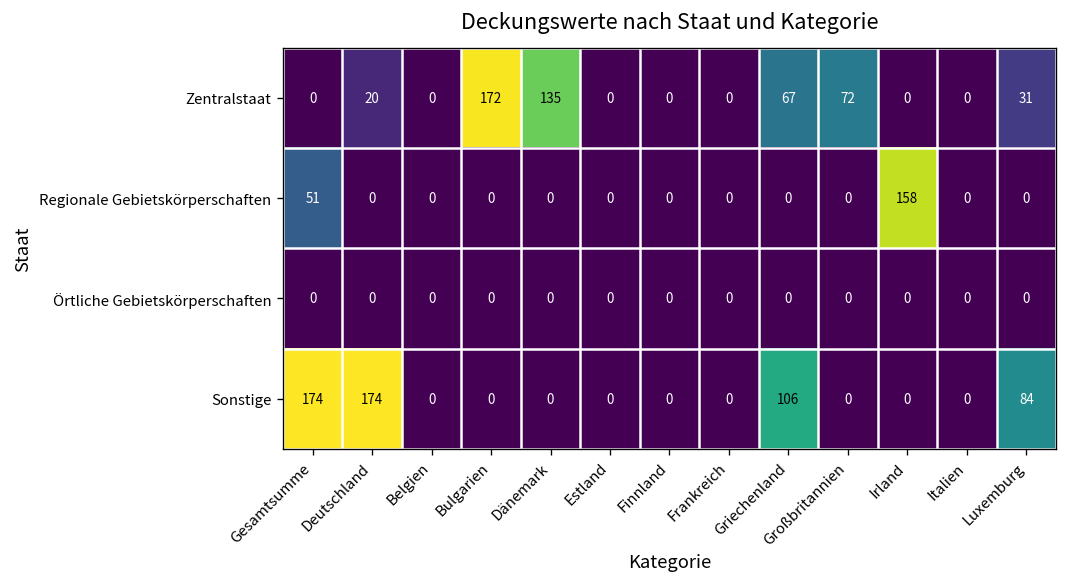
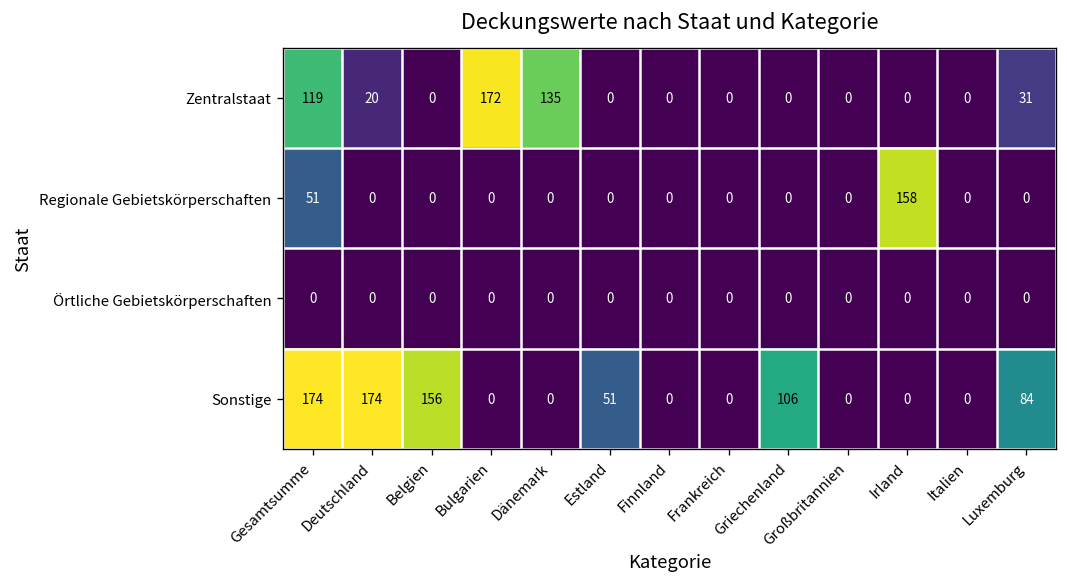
  {
    "Zentralstaat": {
-     "Gesamtsumme": 0,
+     "Gesamtsumme": 119,
      "Deutschland": 20,
      "Belgien": 0,
      "Bulgarien": 172,
      "Dänemark": 135,
      "Estland": 0,
      "Finnland": 0,
      "Frankreich": 0,
-     "Griechenland": 67,
-     "Großbritannien": 72,
+     "Griechenland": 0,
+     "Großbritannien": 0,
      "Irland": 0,
      "Italien": 0,
      "Luxemburg": 31
    },
    "Regionale Gebietskörperschaften": {
      "Gesamtsumme": 51,
      "Deutschland": 0,
      "Belgien": 0,
      "Bulgarien": 0,
      "Dänemark": 0,
      "Estland": 0,
      "Finnland": 0,
      "Frankreich": 0,
      "Griechenland": 0,
      "Großbritannien": 0,
      "Irland": 158,
      "Italien": 0,
      "Luxemburg": 0
    },
    "Örtliche Gebietskörperschaften": {
      "Gesamtsumme": 0,
      "Deutschland": 0,
      "Belgien": 0,
      "Bulgarien": 0,
      "Dänemark": 0,
      "Estland": 0,
      "Finnland": 0,
      "Frankreich": 0,
      "Griechenland": 0,
      "Großbritannien": 0,
      "Irland": 0,
      "Italien": 0,
      "Luxemburg": 0
    },
    "Sonstige": {
      "Gesamtsumme": 174,
      "Deutschland": 174,
-     "Belgien": 0,
+     "Belgien": 156,
      "Bulgarien": 0,
      "Dänemark": 0,
-     "Estland": 0,
+     "Estland": 51,
      "Finnland": 0,
      "Frankreich": 0,
      "Griechenland": 106,
      "Großbritannien": 0,
      "Irland": 0,
      "Italien": 0,
      "Luxemburg": 84
    }
  }
